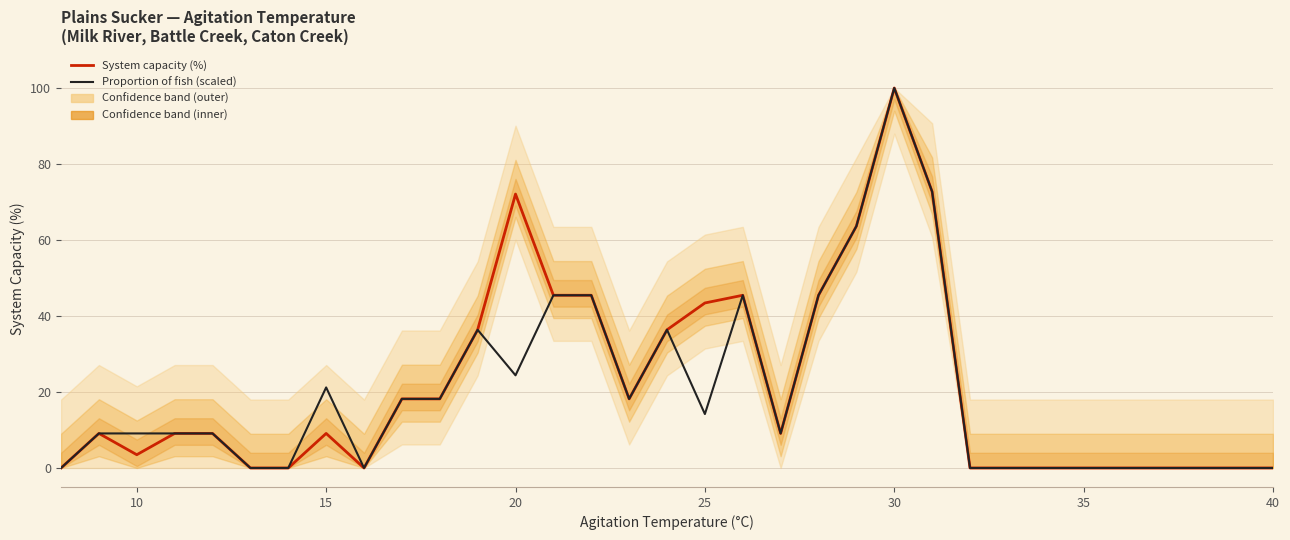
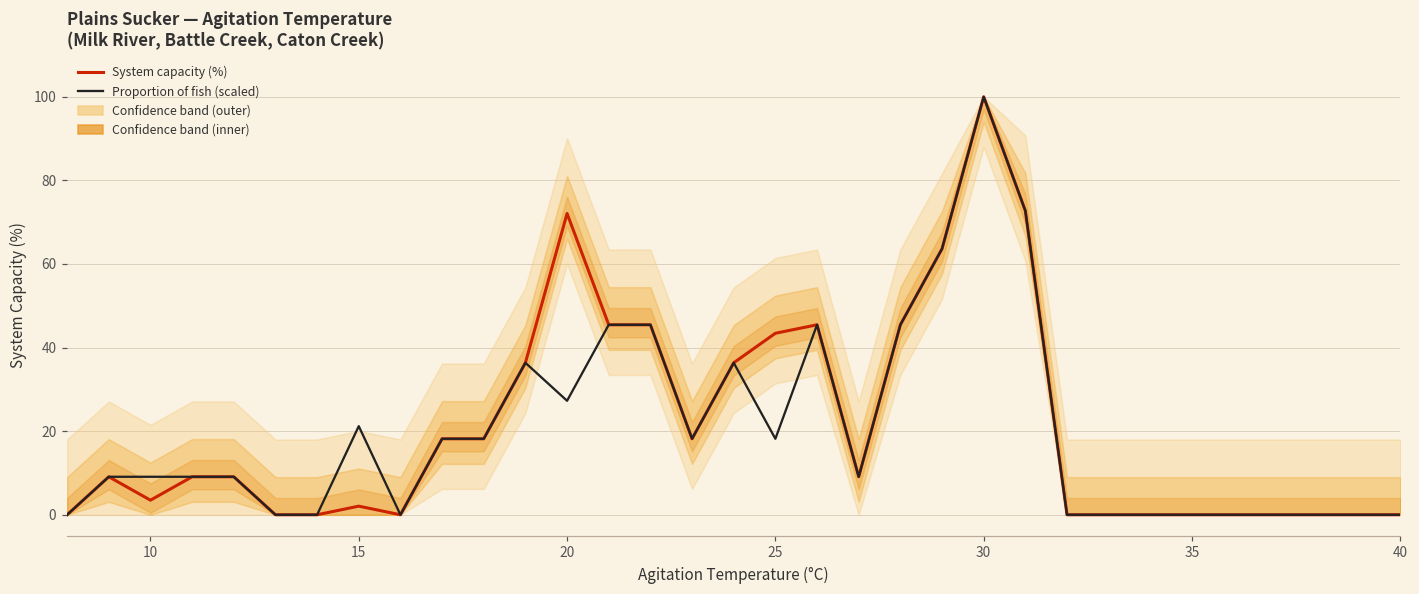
  {
    "System capacity (%)": {
      "10": 3,
-     "15": 9,
+     "15": 2,
      "20": 72,
      "25": 43
    },
    "Proportion of fish (scaled)": {
      "10": 9,
      "15": 21,
-     "20": 24,
-     "25": 14
+     "20": 27,
+     "25": 18
    }
  }
